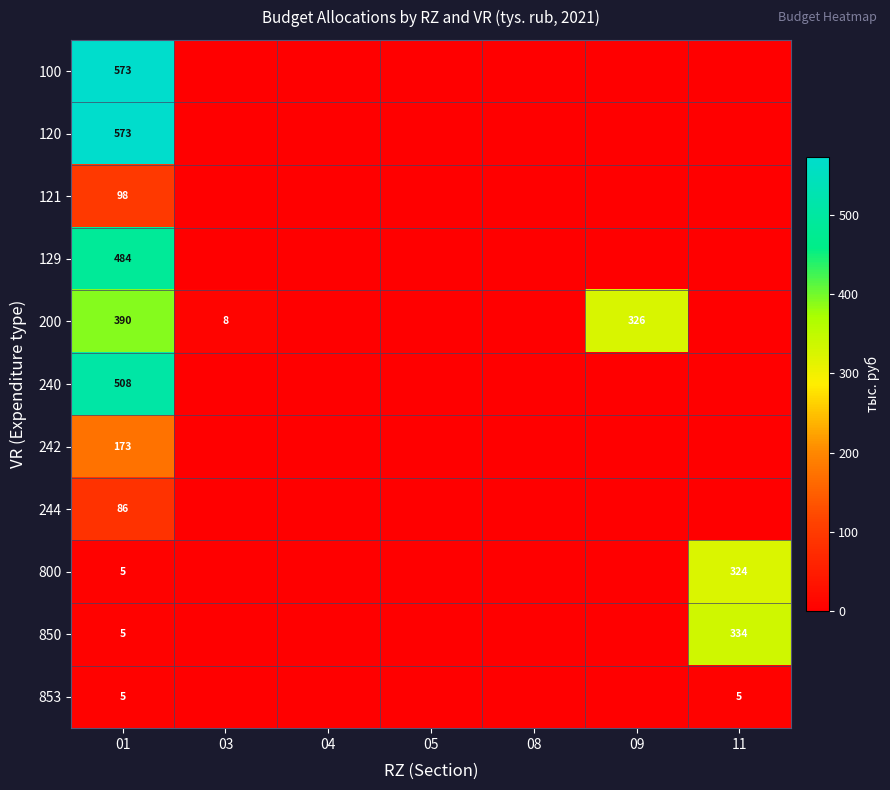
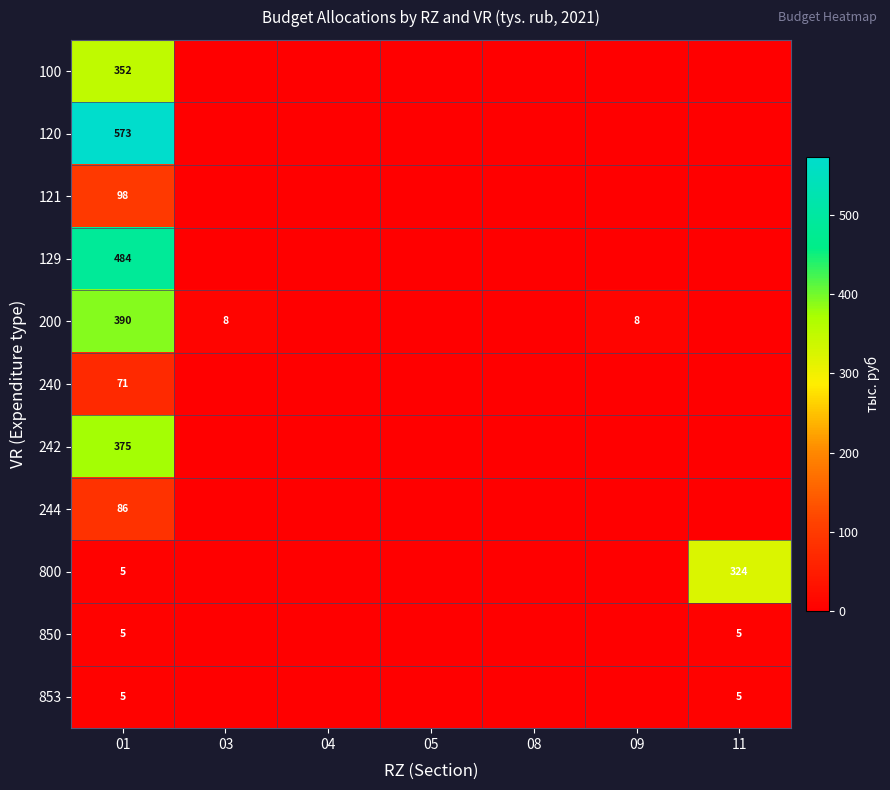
  {
    "100": {
-     "01": 573
+     "01": 352
    },
    "120": {
      "01": 573
    },
    "121": {
      "01": 98
    },
    "129": {
      "01": 484
    },
    "200": {
      "01": 390,
      "03": 8,
-     "09": 326
+     "09": 8
    },
    "240": {
-     "01": 508
+     "01": 71
    },
    "242": {
-     "01": 173
+     "01": 375
    },
    "244": {
      "01": 86
    },
    "800": {
      "01": 5,
      "11": 324
    },
    "850": {
      "01": 5,
-     "11": 334
+     "11": 5
    },
    "853": {
      "01": 5,
      "11": 5
    }
  }
